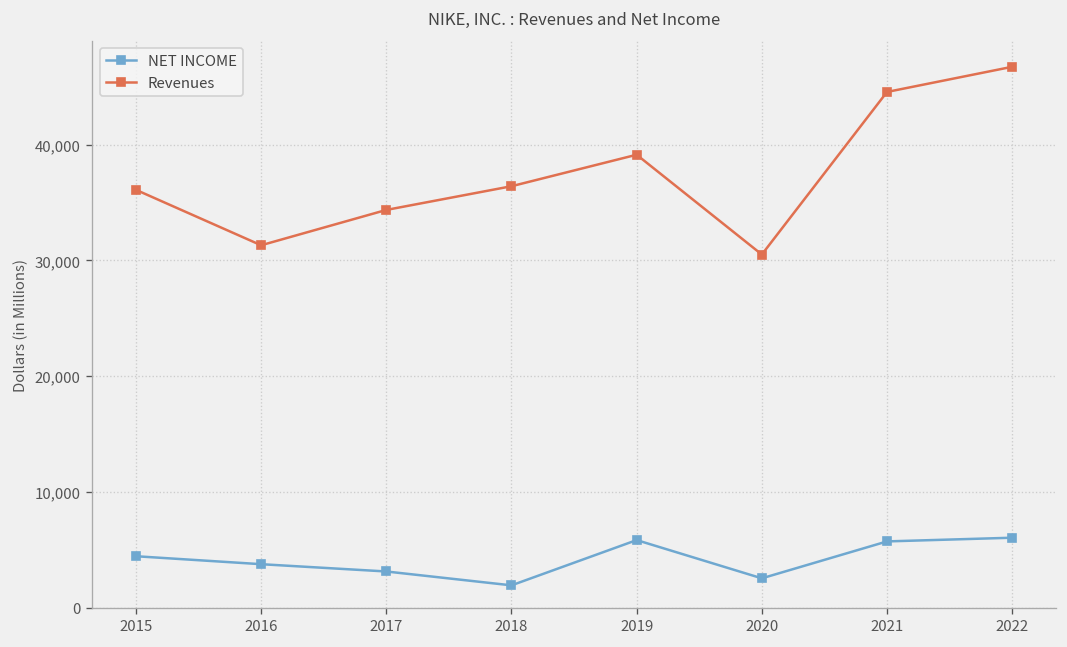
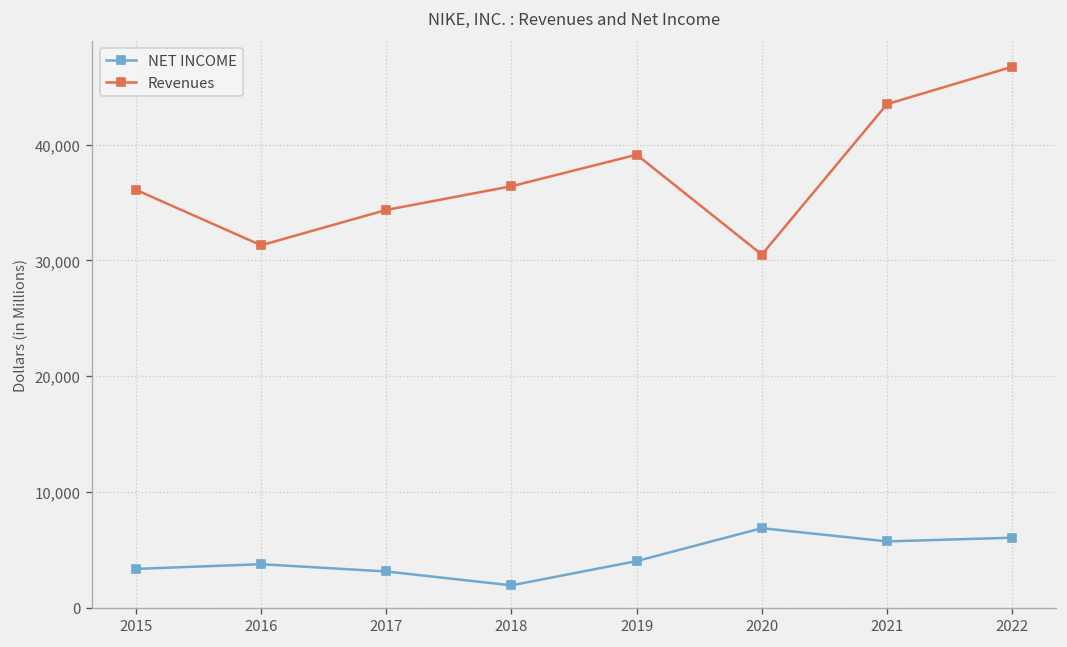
  {
    "NET INCOME": {
-     "2015": "4,000",
+     "2015": "3,000",
      "2016": "4,000",
      "2017": "3,000",
      "2018": "2,000",
-     "2019": "6,000",
-     "2020": "3,000",
+     "2019": "4,000",
+     "2020": "7,000",
      "2021": "6,000",
      "2022": "6,000"
    },
    "Revenues": {
      "2015": "36,000",
      "2016": "31,000",
      "2017": "34,000",
      "2018": "36,000",
      "2019": "39,000",
      "2020": "31,000",
-     "2021": "45,000",
+     "2021": "43,000",
      "2022": "47,000"
    }
  }
